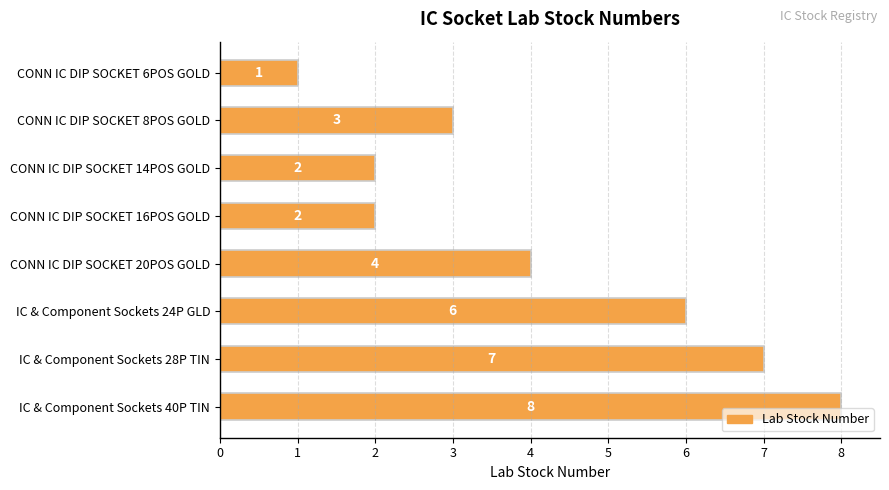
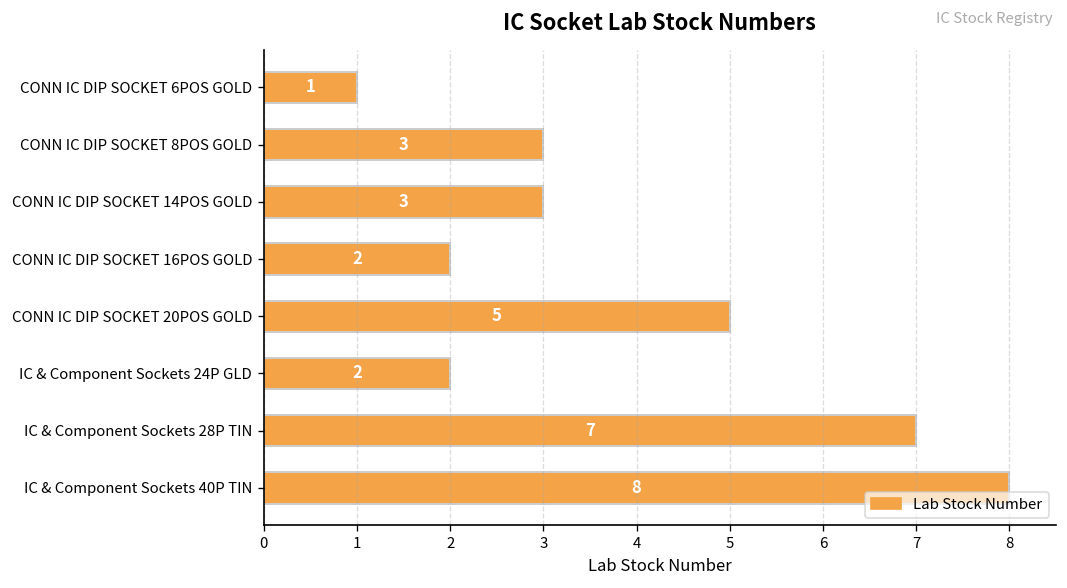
  {
    "CONN IC DIP SOCKET 6POS GOLD": 1,
    "CONN IC DIP SOCKET 8POS GOLD": 3,
-   "CONN IC DIP SOCKET 14POS GOLD": 2,
+   "CONN IC DIP SOCKET 14POS GOLD": 3,
    "CONN IC DIP SOCKET 16POS GOLD": 2,
-   "CONN IC DIP SOCKET 20POS GOLD": 4,
-   "IC & Component Sockets 24P GLD": 6,
+   "CONN IC DIP SOCKET 20POS GOLD": 5,
+   "IC & Component Sockets 24P GLD": 2,
    "IC & Component Sockets 28P TIN": 7,
    "IC & Component Sockets 40P TIN": 8
  }
